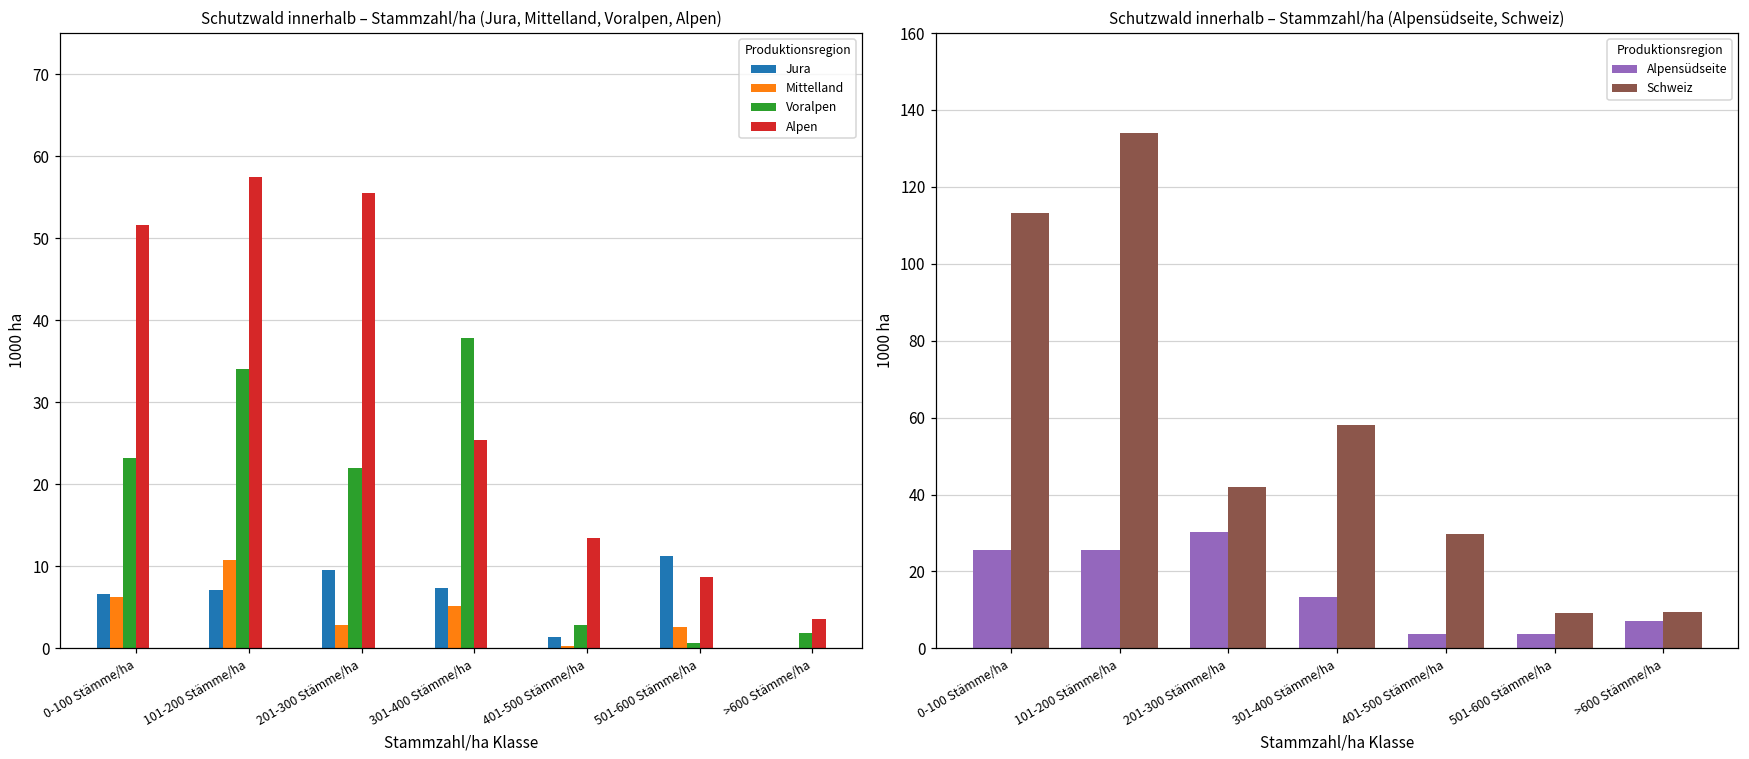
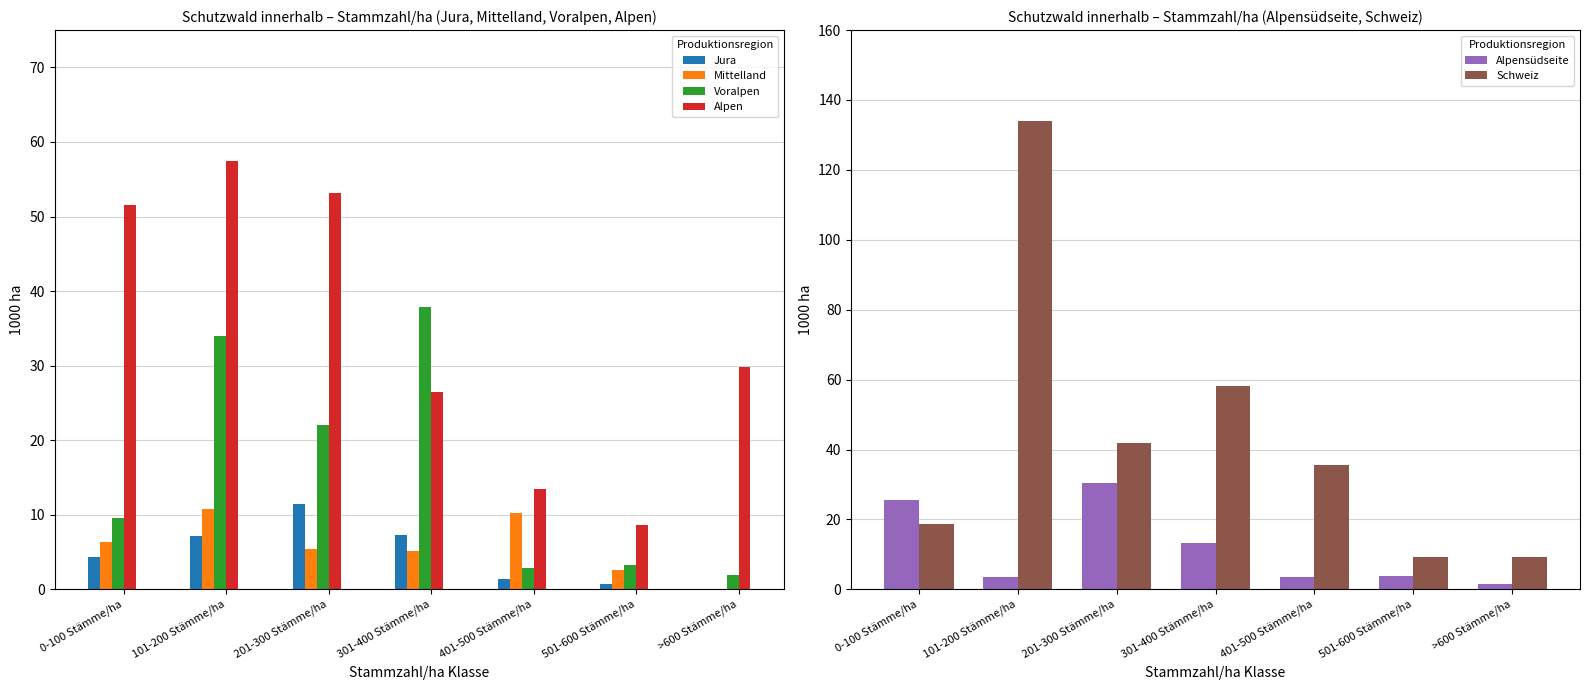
  {
    "Schutzwald innerhalb – Stammzahl/ha (Jura, Mittelland, Voralpen, Alpen)": {
      "Jura": {
-       "0-100 Stämme/ha": 7,
+       "0-100 Stämme/ha": 4,
        "101-200 Stämme/ha": 7,
-       "201-300 Stämme/ha": 10,
+       "201-300 Stämme/ha": 12,
        "301-400 Stämme/ha": 7,
        "401-500 Stämme/ha": 1,
-       "501-600 Stämme/ha": 11,
+       "501-600 Stämme/ha": 1,
        ">600 Stämme/ha": 0
      },
      "Mittelland": {
        "0-100 Stämme/ha": 6,
        "101-200 Stämme/ha": 11,
-       "201-300 Stämme/ha": 3,
+       "201-300 Stämme/ha": 5,
        "301-400 Stämme/ha": 5,
-       "401-500 Stämme/ha": 0,
+       "401-500 Stämme/ha": 10,
        "501-600 Stämme/ha": 3,
        ">600 Stämme/ha": 0
      },
      "Voralpen": {
-       "0-100 Stämme/ha": 23,
+       "0-100 Stämme/ha": 10,
        "101-200 Stämme/ha": 34,
        "201-300 Stämme/ha": 22,
        "301-400 Stämme/ha": 38,
        "401-500 Stämme/ha": 3,
-       "501-600 Stämme/ha": 1,
+       "501-600 Stämme/ha": 3,
        ">600 Stämme/ha": 2
      },
      "Alpen": {
        "0-100 Stämme/ha": 52,
        "101-200 Stämme/ha": 58,
-       "201-300 Stämme/ha": 56,
-       "301-400 Stämme/ha": 25,
+       "201-300 Stämme/ha": 53,
+       "301-400 Stämme/ha": 27,
        "401-500 Stämme/ha": 13,
        "501-600 Stämme/ha": 9,
-       ">600 Stämme/ha": 4
+       ">600 Stämme/ha": 30
      }
    },
    "Schutzwald innerhalb – Stammzahl/ha (Alpensüdseite, Schweiz)": {
      "Alpensüdseite": {
        "0-100 Stämme/ha": 26,
-       "101-200 Stämme/ha": 26,
+       "101-200 Stämme/ha": 3,
        "201-300 Stämme/ha": 30,
        "301-400 Stämme/ha": 13,
        "401-500 Stämme/ha": 4,
        "501-600 Stämme/ha": 4,
-       ">600 Stämme/ha": 7
+       ">600 Stämme/ha": 2
      },
      "Schweiz": {
-       "0-100 Stämme/ha": 113,
+       "0-100 Stämme/ha": 19,
        "101-200 Stämme/ha": 134,
        "201-300 Stämme/ha": 42,
        "301-400 Stämme/ha": 58,
-       "401-500 Stämme/ha": 30,
+       "401-500 Stämme/ha": 36,
        "501-600 Stämme/ha": 9,
        ">600 Stämme/ha": 9
      }
    }
  }
